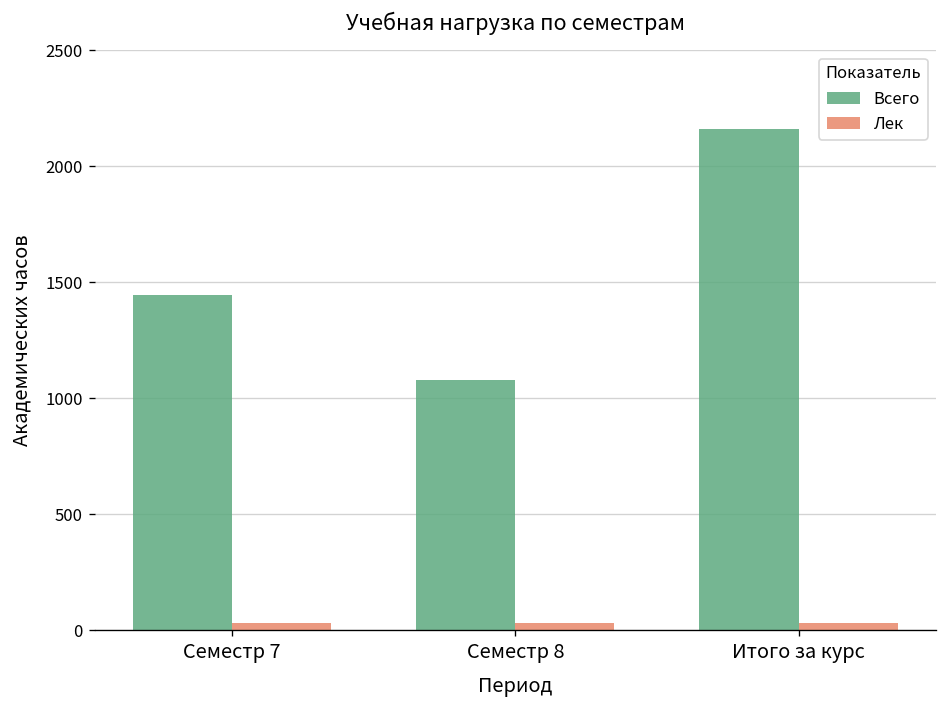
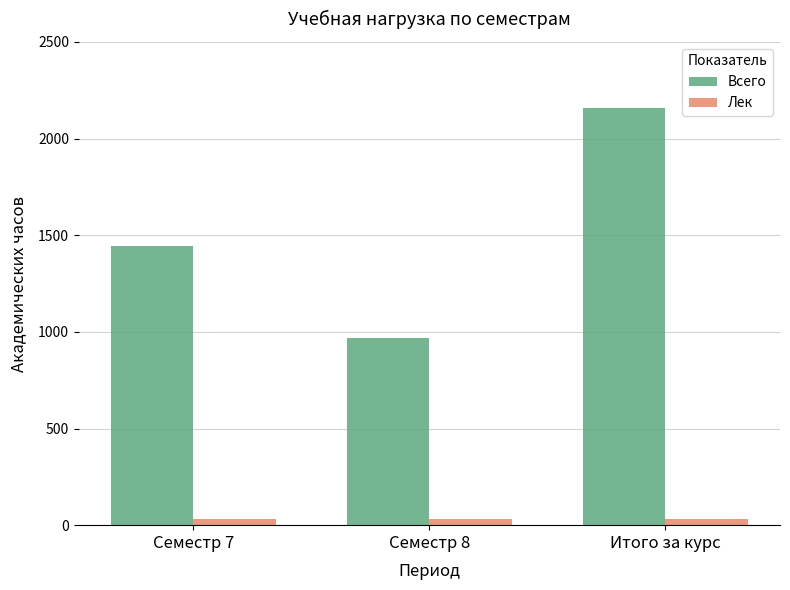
  {
    "Всего": {
      "Семестр 7": 1440,
-     "Семестр 8": 1080,
+     "Семестр 8": 970,
      "Итого за курс": 2160
    },
    "Лек": {
      "Семестр 7": 30,
      "Семестр 8": 30,
      "Итого за курс": 30
    }
  }
